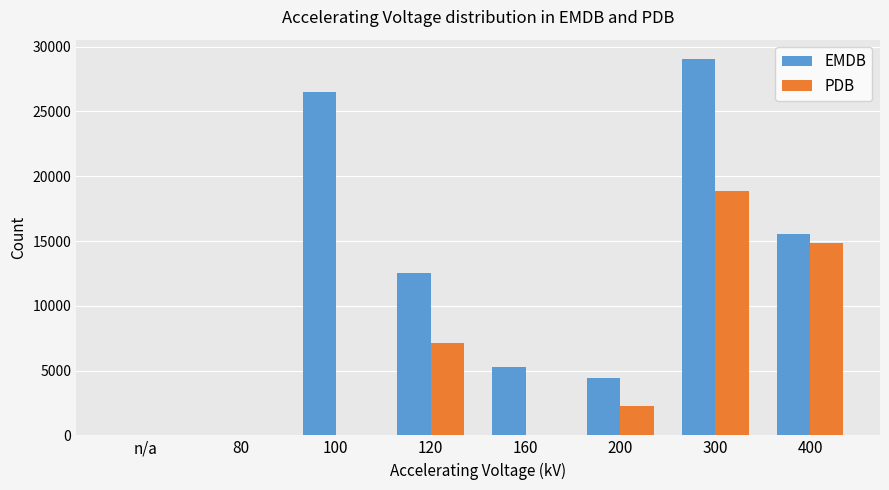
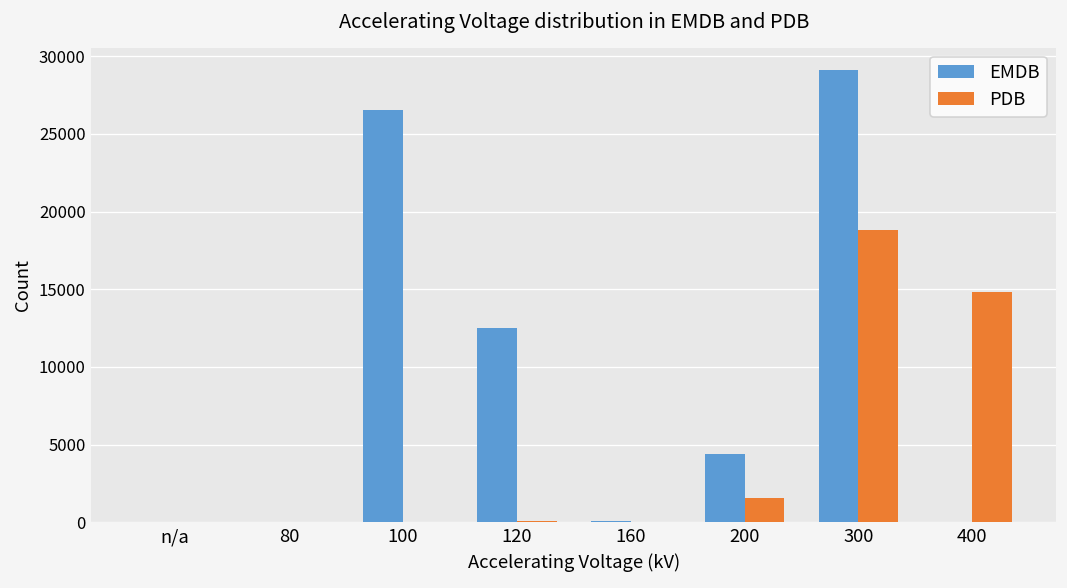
  {
    "EMDB": {
      "n/a": 0,
      "100": 26500,
      "120": 12500,
-     "160": 5300,
+     "160": 100,
      "200": 4400,
      "300": 29100,
-     "400": 15500
+     "400": 0
    },
    "PDB": {
-     "120": 7200,
-     "200": 2300,
+     "120": 100,
+     "200": 1500,
      "300": 18800,
      "400": 14800
    }
  }
